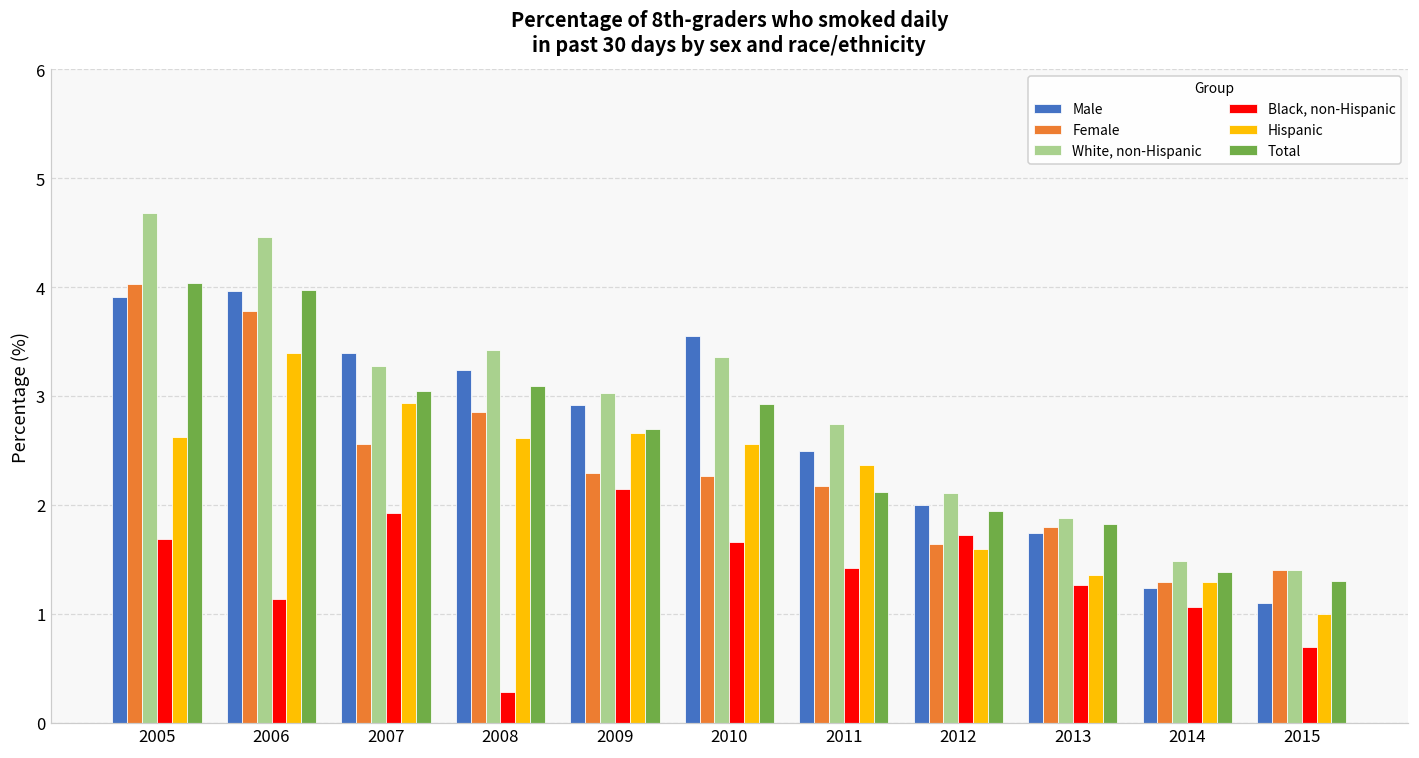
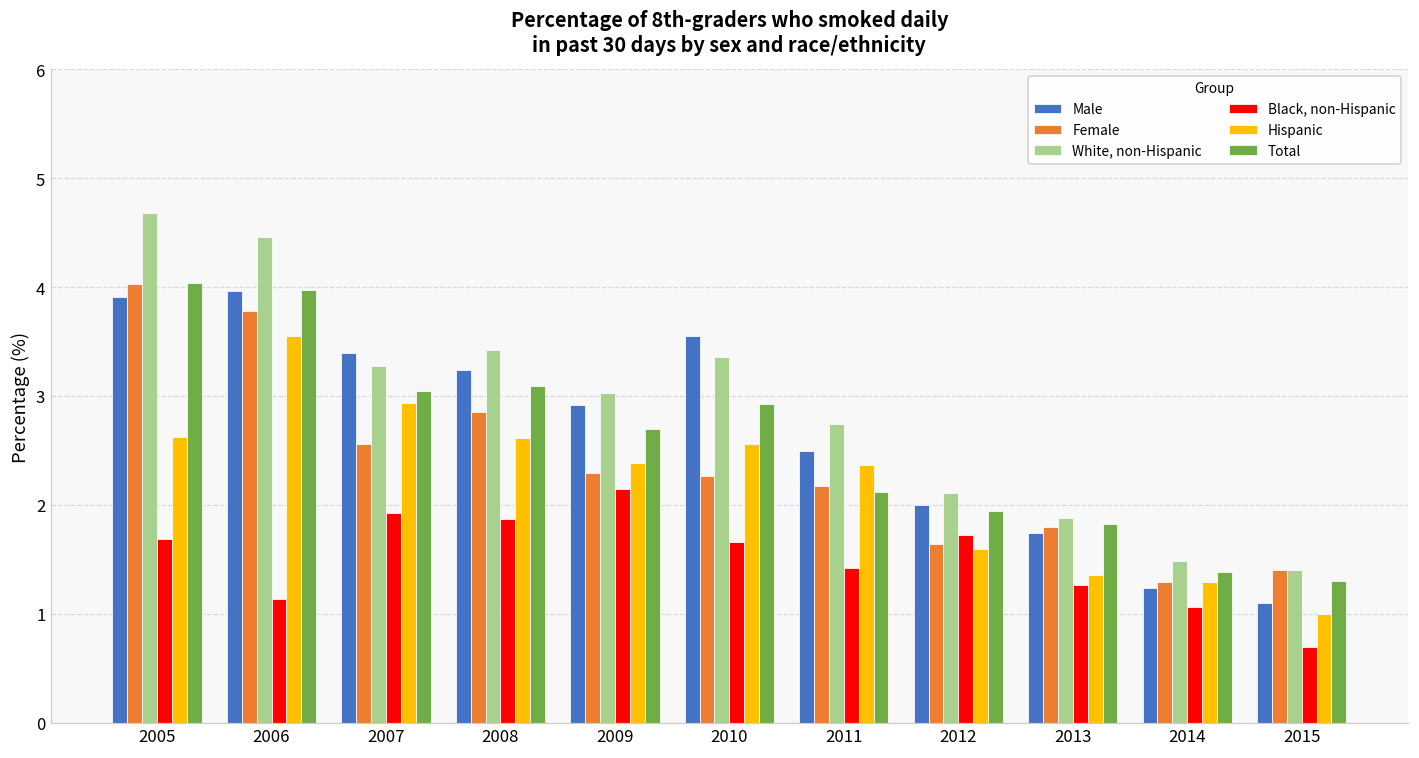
  {
    "Male": {
      "2005": 3.9,
      "2006": 4.0,
      "2007": 3.4,
      "2008": 3.2,
      "2009": 2.9,
      "2010": 3.5,
      "2011": 2.5,
      "2012": 2.0,
      "2013": 1.7,
      "2014": 1.2,
      "2015": 1.1
    },
    "Female": {
      "2005": 4.0,
      "2006": 3.8,
      "2007": 2.6,
      "2008": 2.9,
      "2009": 2.3,
      "2010": 2.3,
      "2011": 2.2,
      "2012": 1.6,
      "2013": 1.8,
      "2014": 1.3,
      "2015": 1.4
    },
    "White, non-Hispanic": {
      "2005": 4.7,
      "2006": 4.5,
      "2007": 3.3,
      "2008": 3.4,
      "2009": 3.0,
      "2010": 3.4,
      "2011": 2.7,
      "2012": 2.1,
      "2013": 1.9,
      "2014": 1.5,
      "2015": 1.4
    },
    "Black, non-Hispanic": {
      "2005": 1.7,
      "2006": 1.1,
      "2007": 1.9,
-     "2008": 0.3,
+     "2008": 1.9,
      "2009": 2.2,
      "2010": 1.7,
      "2011": 1.4,
      "2012": 1.7,
      "2013": 1.3,
      "2014": 1.1,
      "2015": 0.7
    },
    "Hispanic": {
      "2005": 2.6,
-     "2006": 3.4,
+     "2006": 3.5,
      "2007": 2.9,
      "2008": 2.6,
-     "2009": 2.7,
+     "2009": 2.4,
      "2010": 2.6,
      "2011": 2.4,
      "2012": 1.6,
      "2013": 1.4,
      "2014": 1.3,
      "2015": 1.0
    },
    "Total": {
      "2005": 4.0,
      "2006": 4.0,
      "2007": 3.0,
      "2008": 3.1,
      "2009": 2.7,
      "2010": 2.9,
      "2011": 2.1,
      "2012": 1.9,
      "2013": 1.8,
      "2014": 1.4,
      "2015": 1.3
    }
  }
